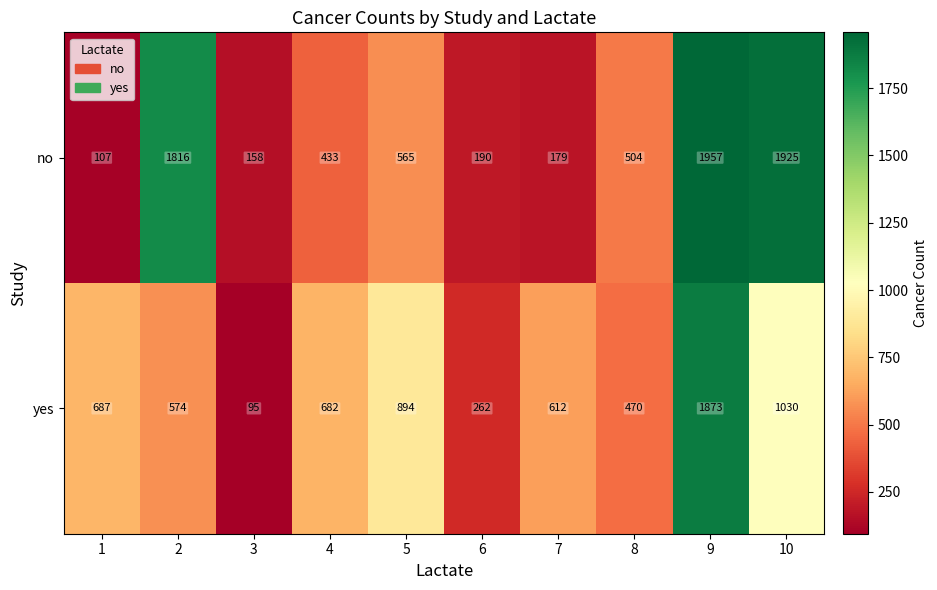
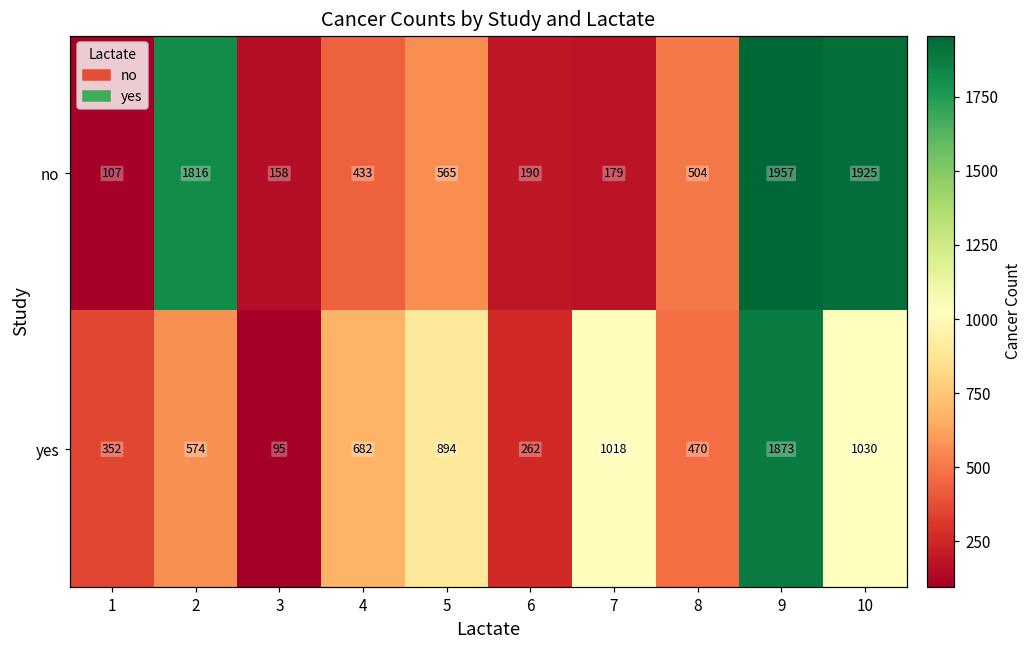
  {
    "yes": {
-     "1": 687,
-     "7": 612
+     "1": 352,
+     "7": 1018
    }
  }
